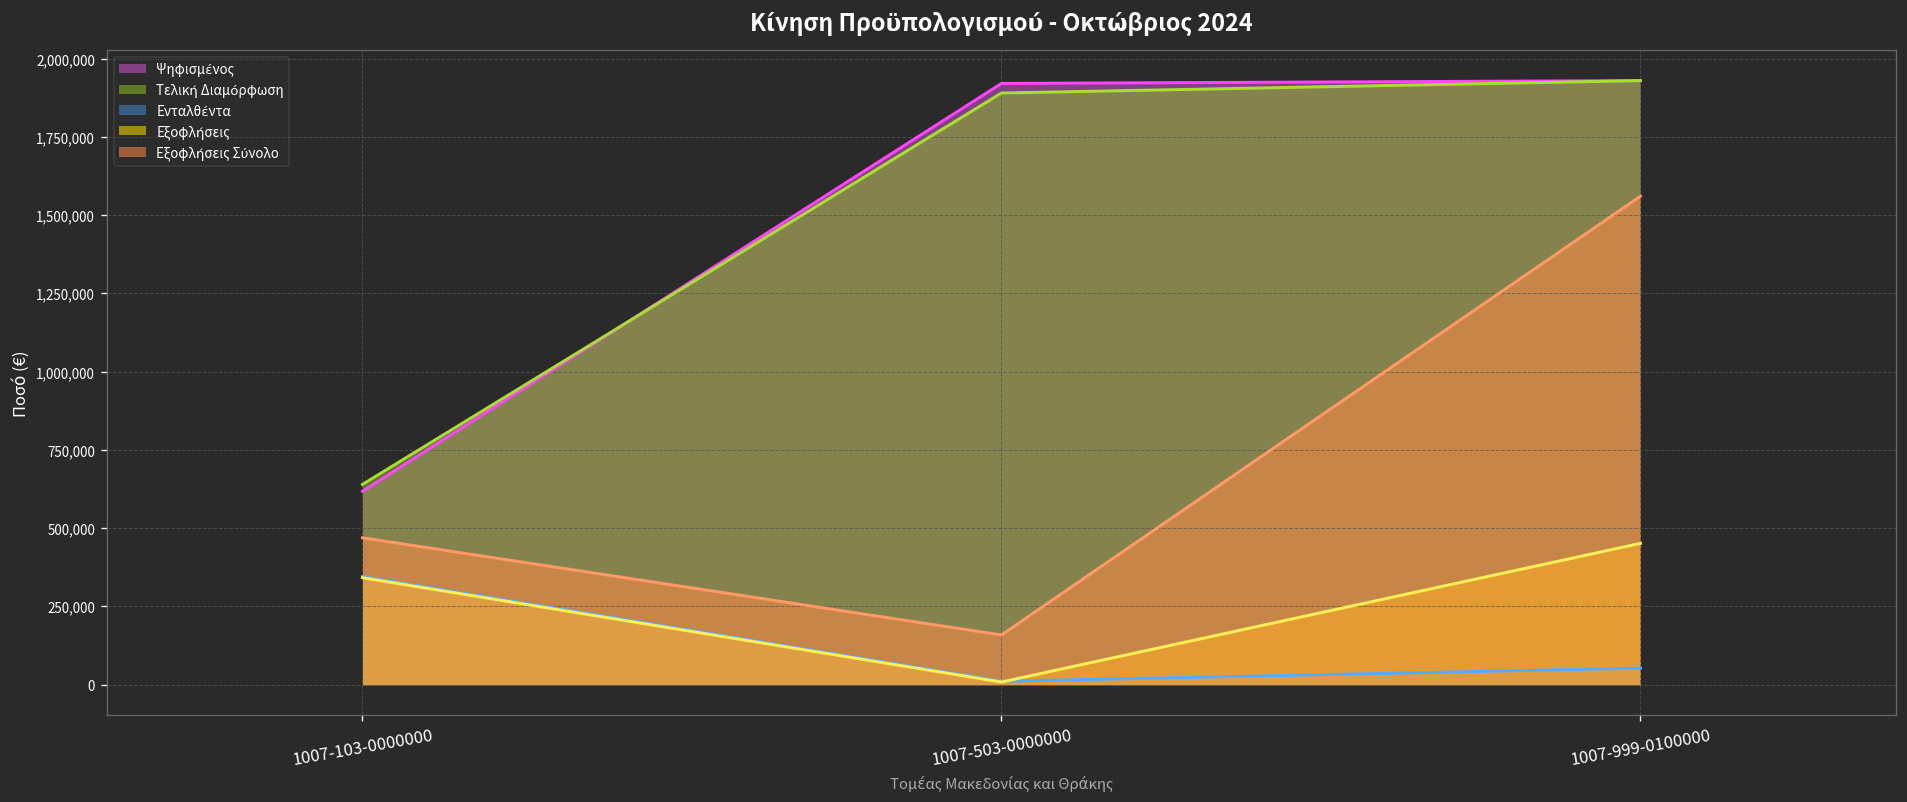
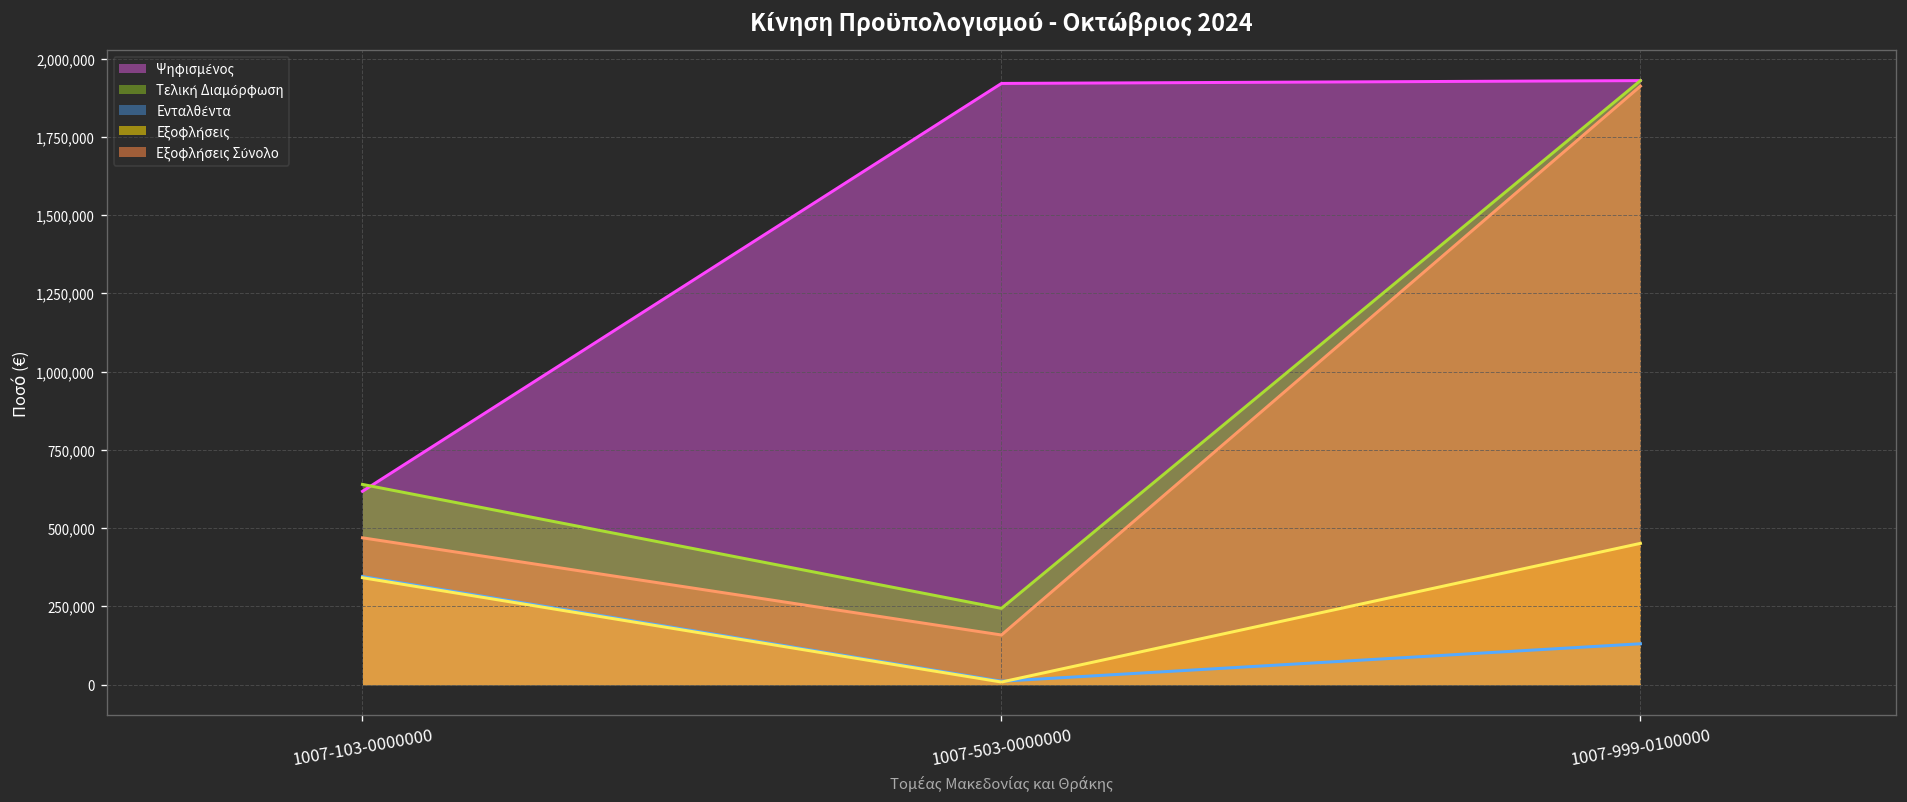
  {
    "Ψηφισμένος": {
      "1007-103-0000000": "620,000",
      "1007-503-0000000": "1,920,000"
    },
    "Τελική Διαμόρφωση": {
      "1007-103-0000000": "640,000",
-     "1007-503-0000000": "1,890,000"
+     "1007-503-0000000": "240,000"
    },
    "Ενταλθέντα": {
-     "1007-999-0100000": "50,000"
+     "1007-999-0100000": "130,000"
    },
    "Εξοφλήσεις": {
      "1007-999-0100000": "450,000"
    },
    "Εξοφλήσεις Σύνολο": {
      "1007-103-0000000": "470,000",
      "1007-503-0000000": "160,000",
-     "1007-999-0100000": "1,560,000"
+     "1007-999-0100000": "1,910,000"
    }
  }
